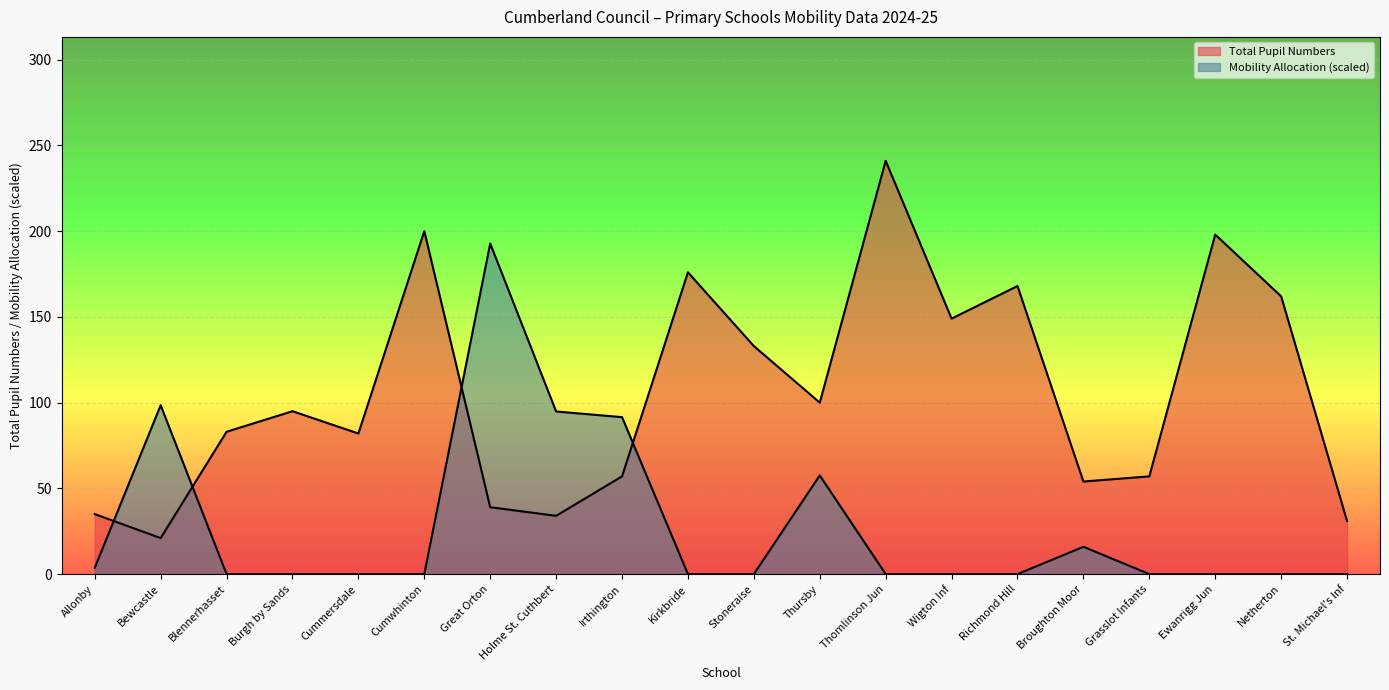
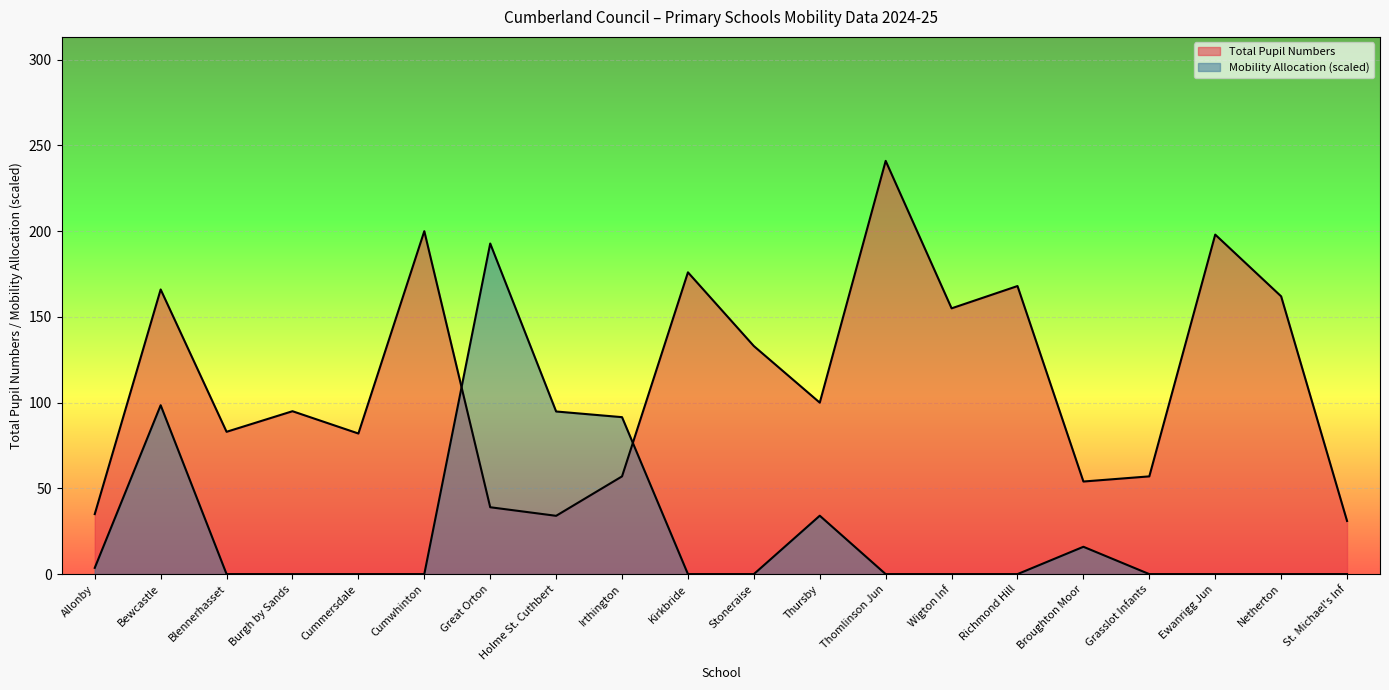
  {
    "Total Pupil Numbers": {
      "Allonby": 35,
-     "Bewcastle": 21,
+     "Bewcastle": 166,
      "Blennerhasset": 83,
      "Burgh by Sands": 95,
      "Cummersdale": 82,
      "Cumwhinton": 200,
      "Great Orton": 39,
      "Holme St. Cuthbert": 34,
      "Irthington": 57,
      "Kirkbride": 176,
      "Stoneraise": 133,
      "Thursby": 100,
      "Thomlinson Jun": 241,
-     "Wigton Inf": 149,
+     "Wigton Inf": 155,
      "Richmond Hill": 168,
      "Broughton Moor": 54,
      "Grasslot Infants": 57,
      "Ewanrigg Jun": 198,
      "Netherton": 162,
      "St. Michael's Inf": 31
    },
    "Mobility Allocation (scaled)": {
      "Allonby": 4,
      "Bewcastle": 98,
      "Blennerhasset": 0,
      "Burgh by Sands": 0,
      "Cummersdale": 0,
      "Cumwhinton": 0,
      "Great Orton": 193,
      "Holme St. Cuthbert": 95,
      "Irthington": 92,
      "Kirkbride": 0,
      "Stoneraise": 0,
-     "Thursby": 58,
+     "Thursby": 34,
      "Thomlinson Jun": 0,
      "Wigton Inf": 0,
      "Richmond Hill": 0,
      "Broughton Moor": 16,
      "Grasslot Infants": 0,
      "Ewanrigg Jun": 0,
      "Netherton": 0,
      "St. Michael's Inf": 0
    }
  }
